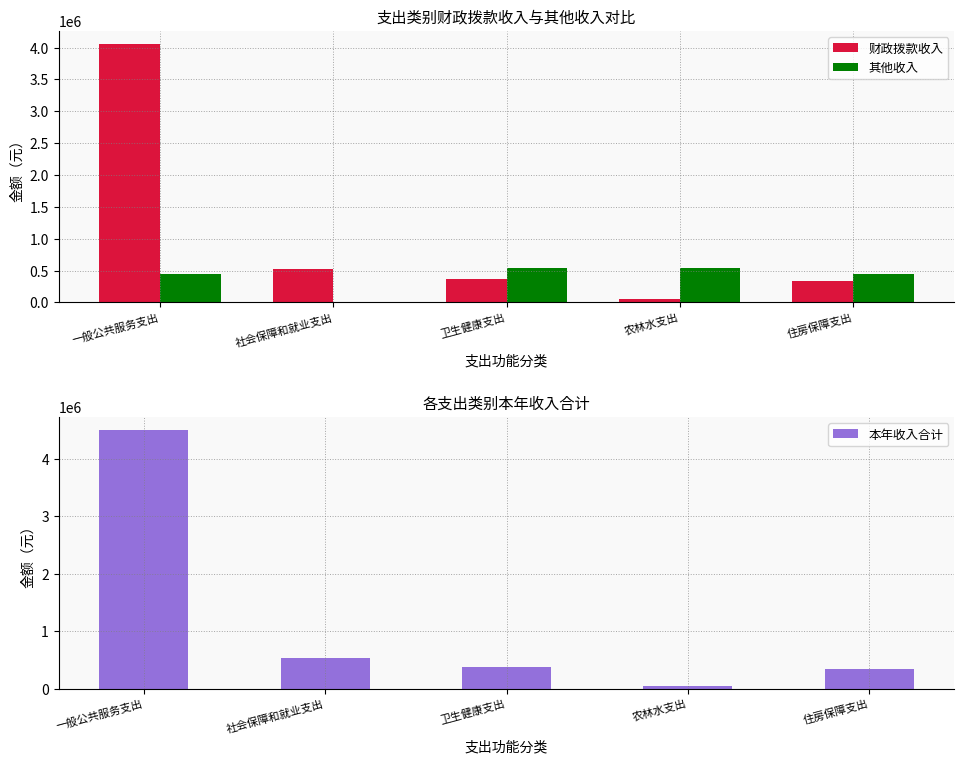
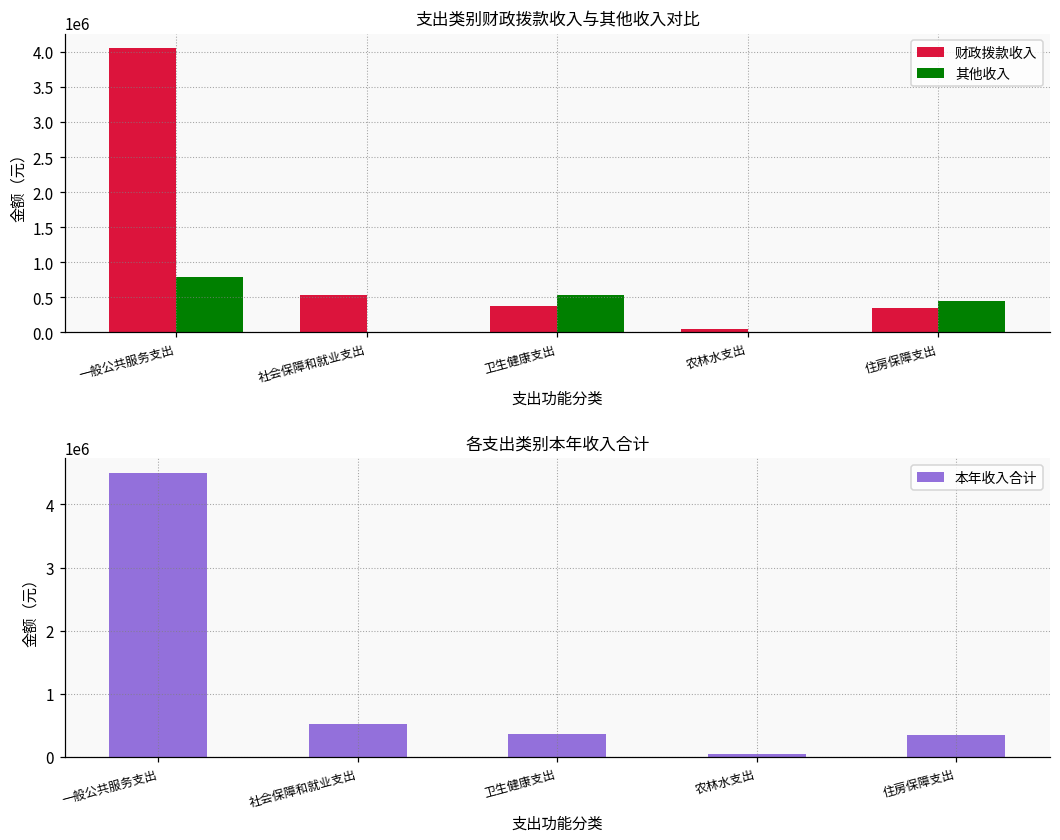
  {
    "支出类别财政拨款收入与其他收入对比": {
      "财政拨款收入": {
        "一般公共服务支出": 4100000,
        "社会保障和就业支出": 500000,
        "卫生健康支出": 400000,
        "农林水支出": 100000,
        "住房保障支出": 300000
      },
      "其他收入": {
-       "一般公共服务支出": 400000,
+       "一般公共服务支出": 800000,
        "社会保障和就业支出": 0,
        "卫生健康支出": 500000,
-       "农林水支出": 500000,
+       "农林水支出": 0,
        "住房保障支出": 400000
      }
    },
    "各支出类别本年收入合计": {
      "一般公共服务支出": 4500000,
      "社会保障和就业支出": 500000,
      "卫生健康支出": 400000,
      "农林水支出": 100000,
      "住房保障支出": 300000
    }
  }
